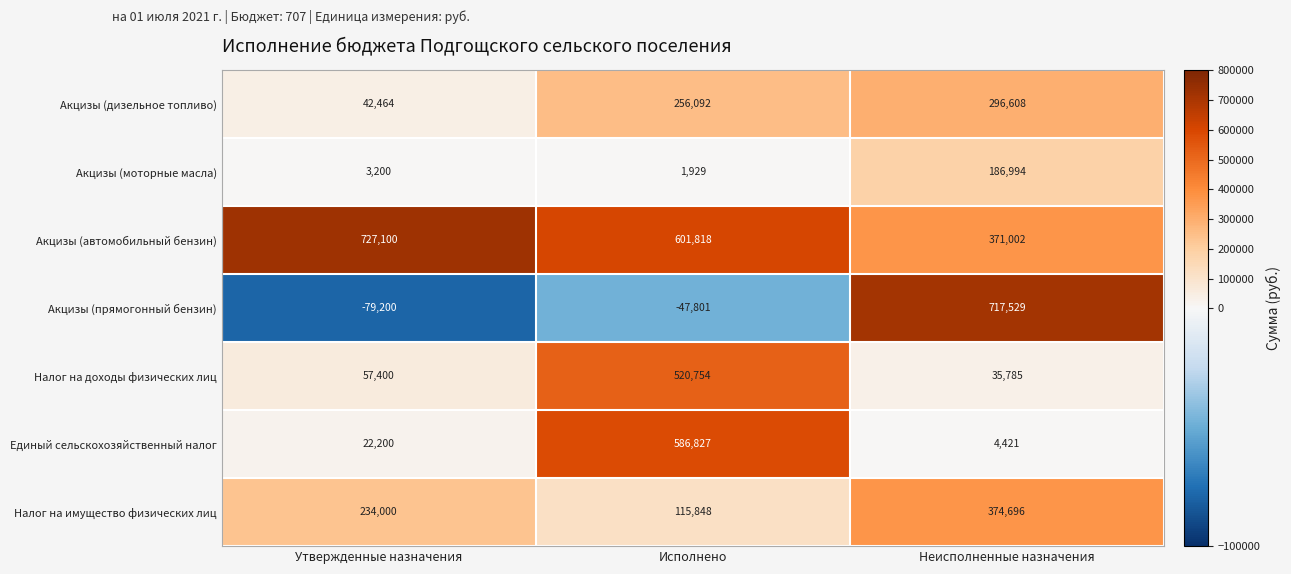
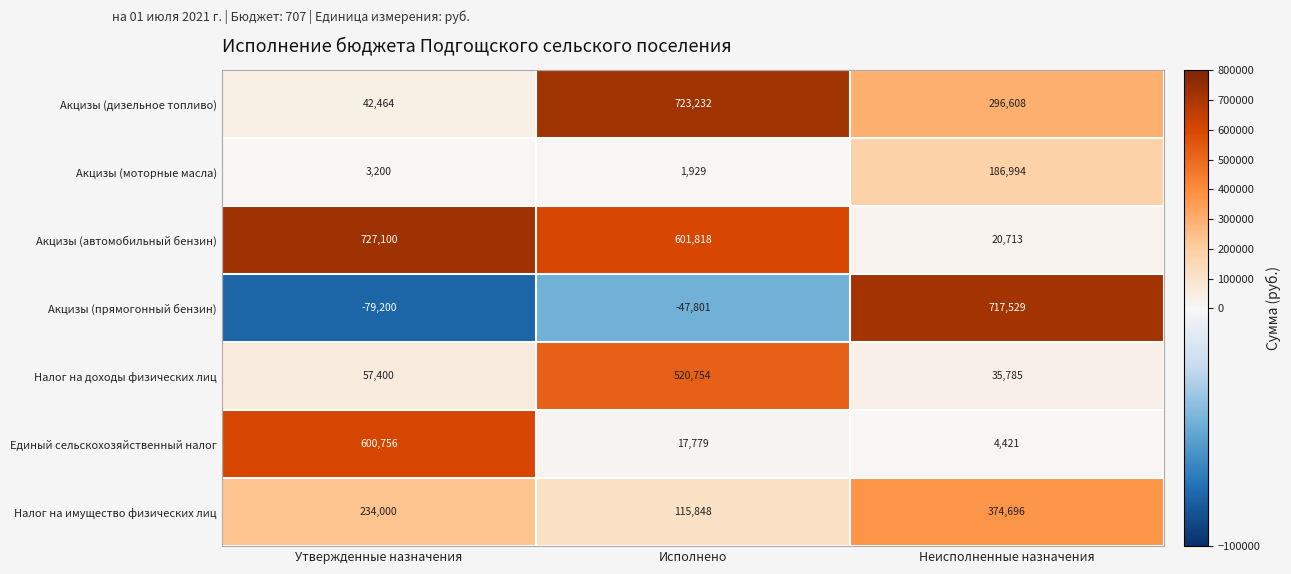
  {
    "Акцизы (дизельное топливо)": {
      "Утвержденные назначения": "42,464",
-     "Исполнено": "256,092",
+     "Исполнено": "723,232",
      "Неисполненные назначения": "296,608"
    },
    "Акцизы (моторные масла)": {
      "Утвержденные назначения": "3,200",
      "Исполнено": "1,929",
      "Неисполненные назначения": "186,994"
    },
    "Акцизы (автомобильный бензин)": {
      "Утвержденные назначения": "727,100",
      "Исполнено": "601,818",
-     "Неисполненные назначения": "371,002"
+     "Неисполненные назначения": "20,713"
    },
    "Акцизы (прямогонный бензин)": {
      "Утвержденные назначения": "-79,200",
      "Исполнено": "-47,801",
      "Неисполненные назначения": "717,529"
    },
    "Налог на доходы физических лиц": {
      "Утвержденные назначения": "57,400",
      "Исполнено": "520,754",
      "Неисполненные назначения": "35,785"
    },
    "Единый сельскохозяйственный налог": {
-     "Утвержденные назначения": "22,200",
-     "Исполнено": "586,827",
+     "Утвержденные назначения": "600,756",
+     "Исполнено": "17,779",
      "Неисполненные назначения": "4,421"
    },
    "Налог на имущество физических лиц": {
      "Утвержденные назначения": "234,000",
      "Исполнено": "115,848",
      "Неисполненные назначения": "374,696"
    }
  }
